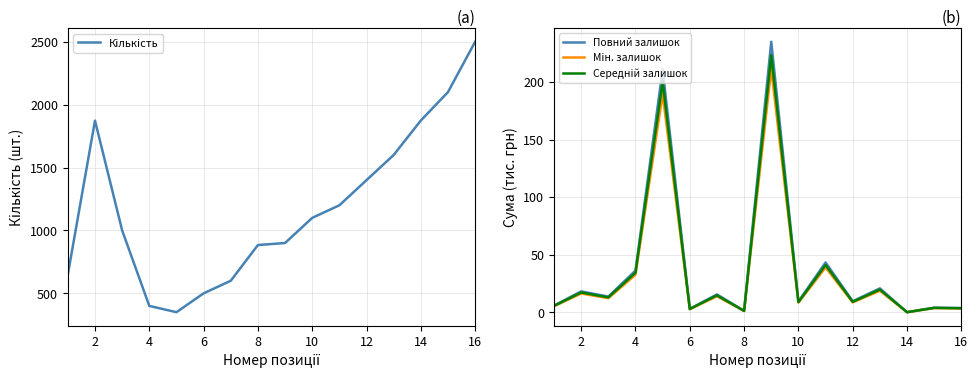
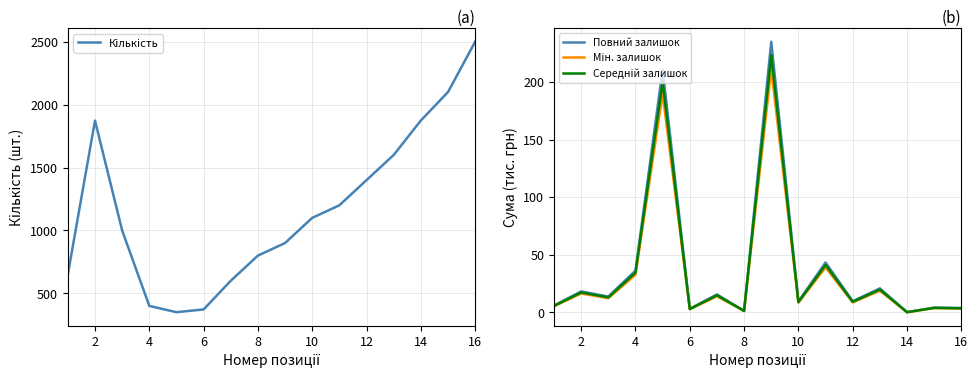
  {
    "(a)": {
      "2": 1870,
      "4": 400,
-     "6": 500,
-     "8": 880,
+     "6": 370,
+     "8": 800,
      "10": 1100,
      "12": 1400,
      "14": 1870,
      "16": 2500
    }
  }
